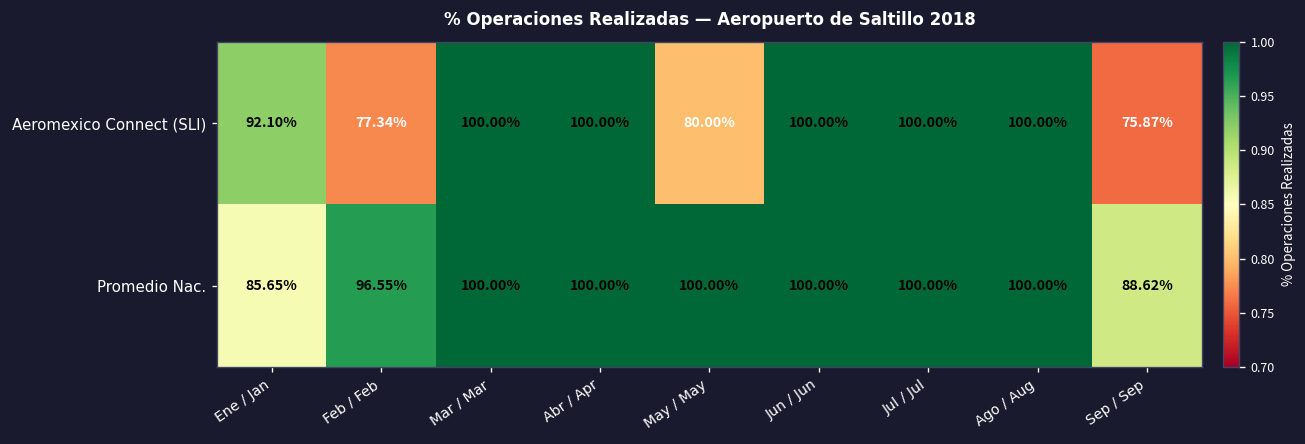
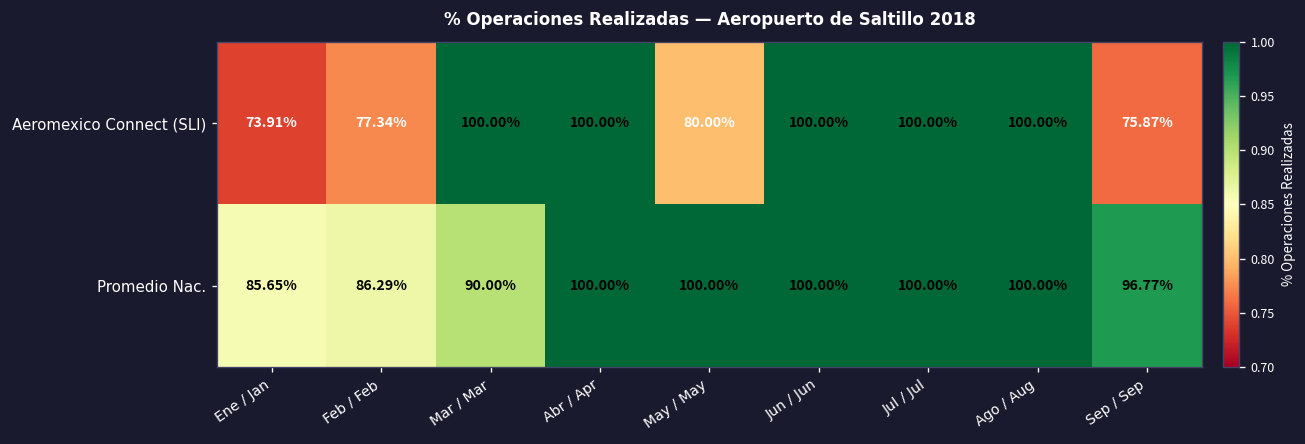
  {
    "Aeromexico Connect (SLI)": {
-     "Ene / Jan": "92.10%",
+     "Ene / Jan": "73.91%",
      "Feb / Feb": "77.34%",
      "Mar / Mar": "100.00%",
      "Abr / Apr": "100.00%",
      "May / May": "80.00%",
      "Jun / Jun": "100.00%",
      "Jul / Jul": "100.00%",
      "Ago / Aug": "100.00%",
      "Sep / Sep": "75.87%"
    },
    "Promedio Nac.": {
      "Ene / Jan": "85.65%",
-     "Feb / Feb": "96.55%",
-     "Mar / Mar": "100.00%",
+     "Feb / Feb": "86.29%",
+     "Mar / Mar": "90.00%",
      "Abr / Apr": "100.00%",
      "May / May": "100.00%",
      "Jun / Jun": "100.00%",
      "Jul / Jul": "100.00%",
      "Ago / Aug": "100.00%",
-     "Sep / Sep": "88.62%"
+     "Sep / Sep": "96.77%"
    }
  }
